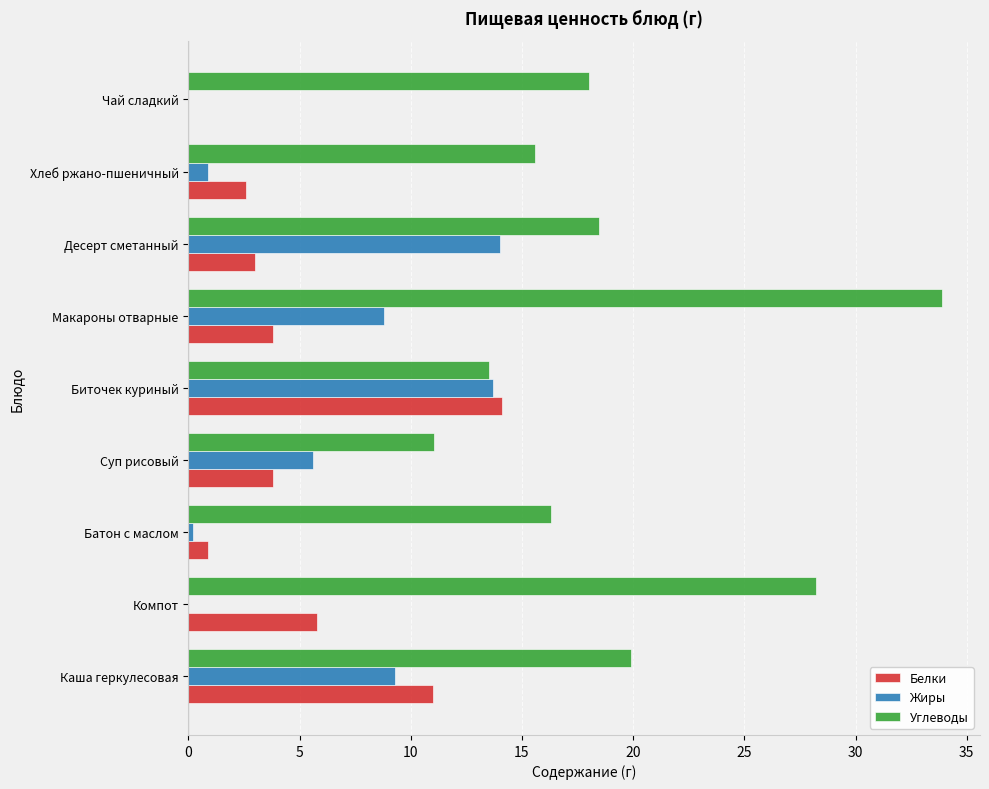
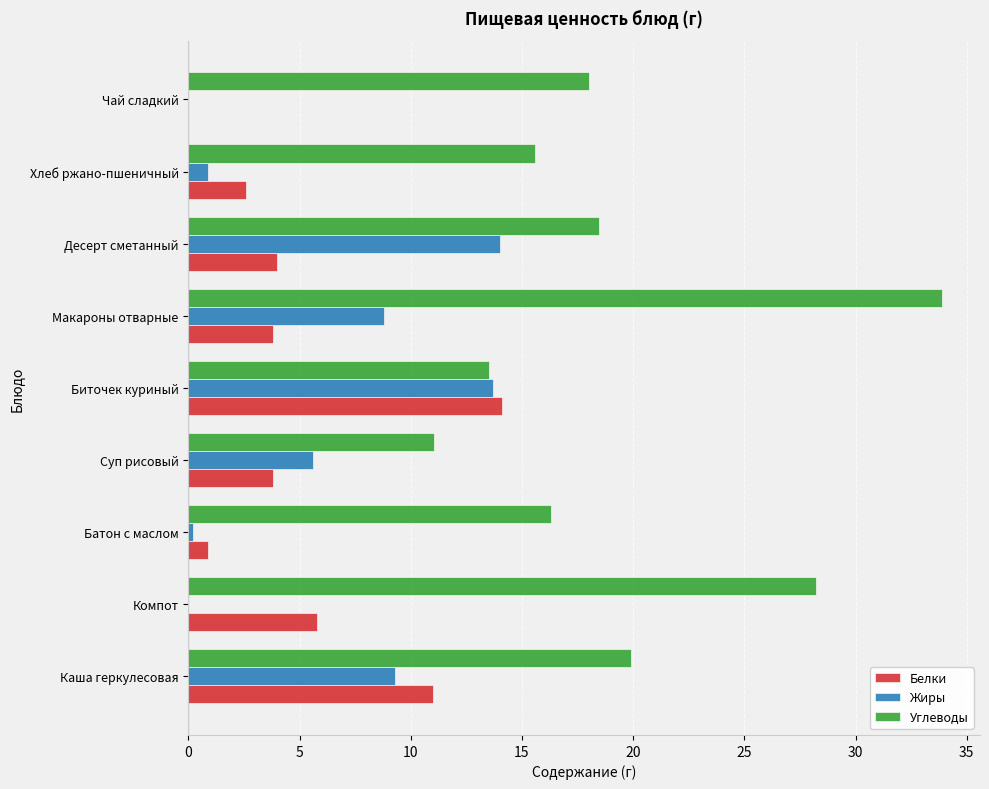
  {
    "Белки": {
      "Чай сладкий": 0,
      "Хлеб ржано-пшеничный": 2.6,
-     "Десерт сметанный": 3,
+     "Десерт сметанный": 4,
      "Макароны отварные": 3.8,
      "Биточек куриный": 14,
      "Суп рисовый": 3.8,
      "Батон с маслом": 1,
      "Компот": 5.8,
      "Каша геркулесовая": 11
    },
    "Жиры": {
      "Чай сладкий": 0,
      "Хлеб ржано-пшеничный": 1,
      "Десерт сметанный": 14,
      "Макароны отварные": 8.8,
      "Биточек куриный": 13.7,
      "Суп рисовый": 5.6,
      "Батон с маслом": 0.2,
      "Компот": 0,
      "Каша геркулесовая": 9.3
    },
    "Углеводы": {
      "Чай сладкий": 18,
      "Хлеб ржано-пшеничный": 15.6,
      "Десерт сметанный": 18.5,
      "Макароны отварные": 34,
      "Биточек куриный": 13.5,
      "Суп рисовый": 11,
      "Батон с маслом": 16.3,
      "Компот": 28.2,
      "Каша геркулесовая": 20
    }
  }
